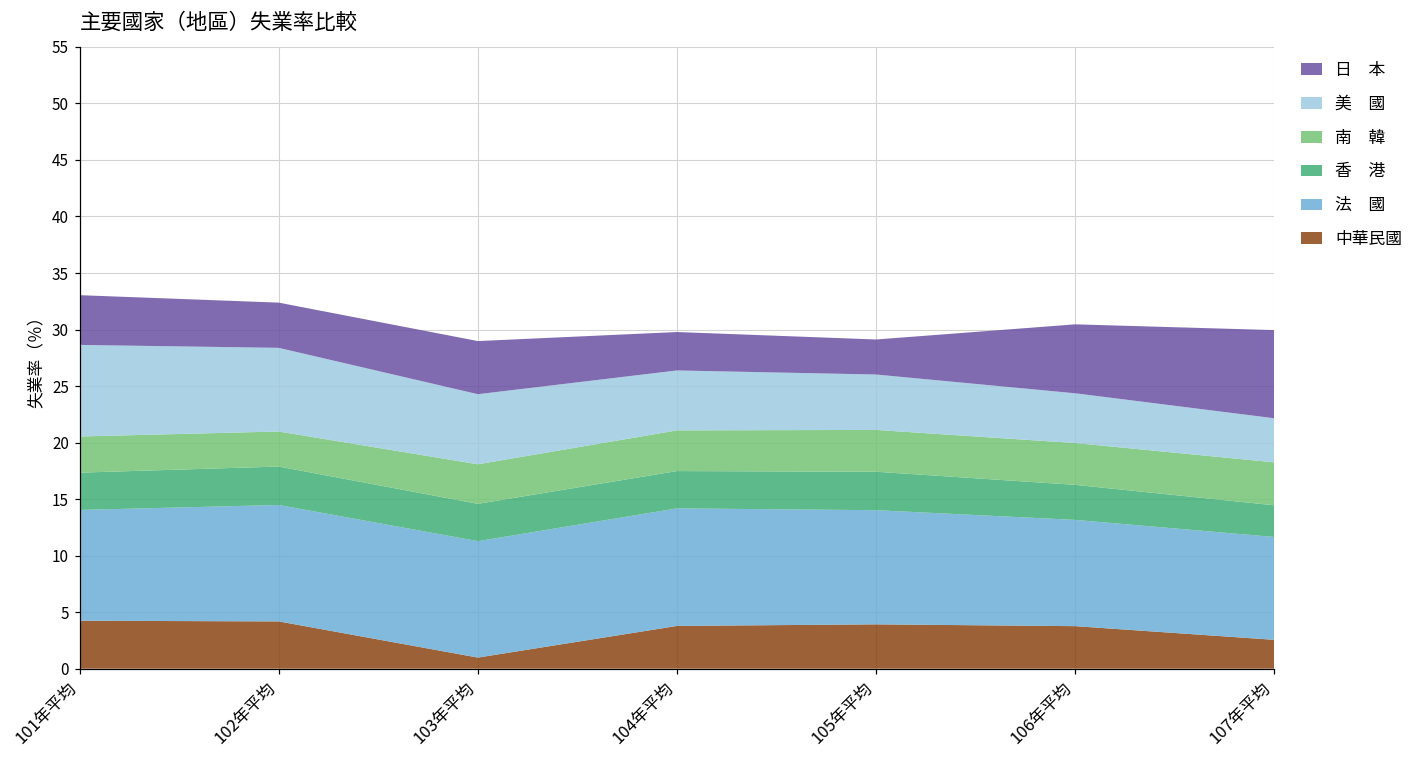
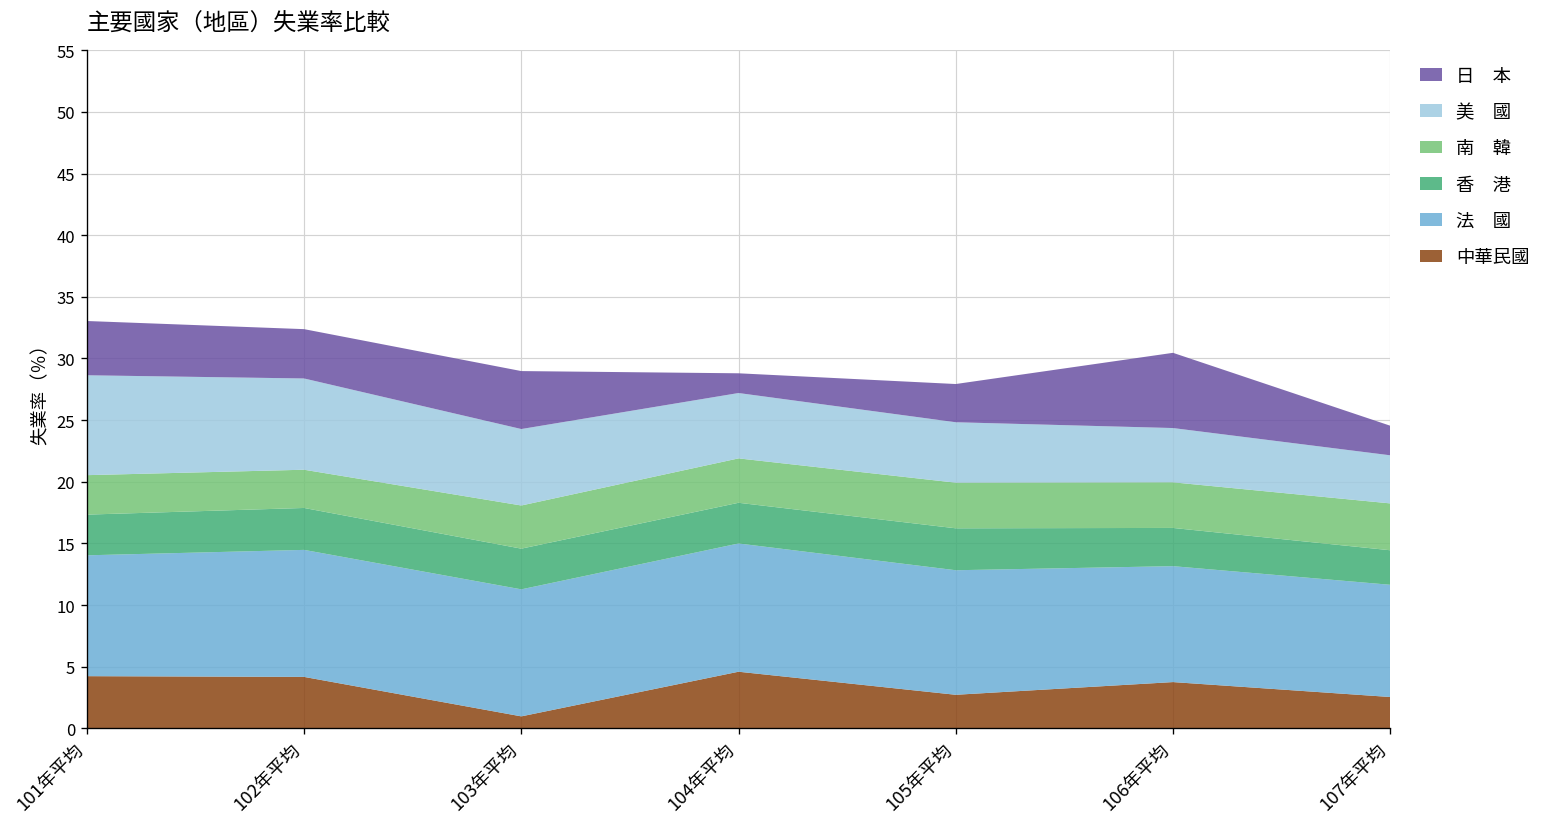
  {
    "中華民國": {
      "101年平均": 4.2,
      "102年平均": 4.2,
      "103年平均": 1.0,
-     "104年平均": 3.8,
-     "105年平均": 3.9,
+     "104年平均": 4.6,
+     "105年平均": 2.7,
      "106年平均": 3.8,
      "107年平均": 2.6
    },
    "日 本": {
      "101年平均": 4.4,
      "102年平均": 4.0,
      "103年平均": 4.7,
-     "104年平均": 3.4,
+     "104年平均": 1.6,
      "105年平均": 3.1,
      "106年平均": 6.1,
-     "107年平均": 7.8
+     "107年平均": 2.4
    }
  }
